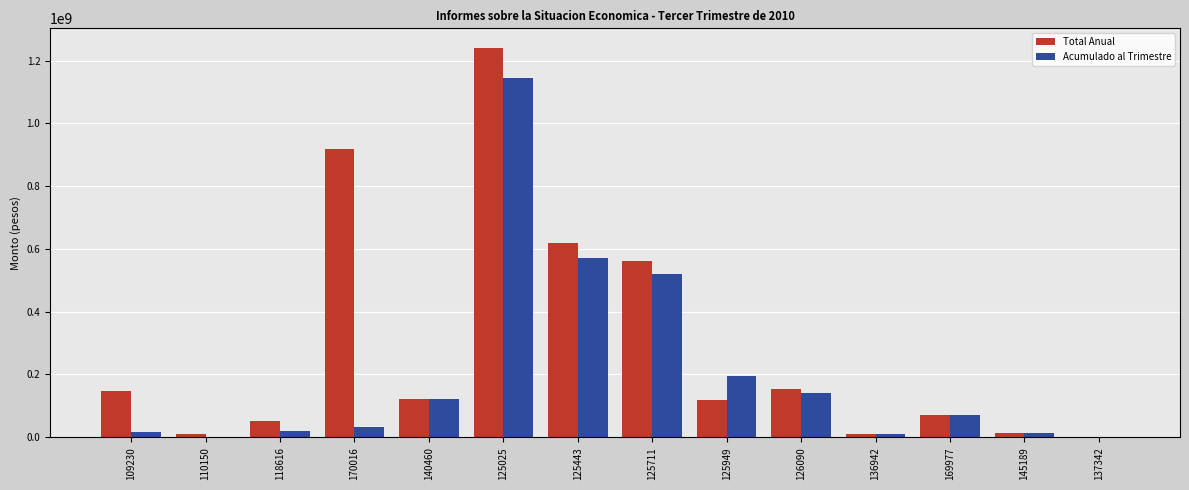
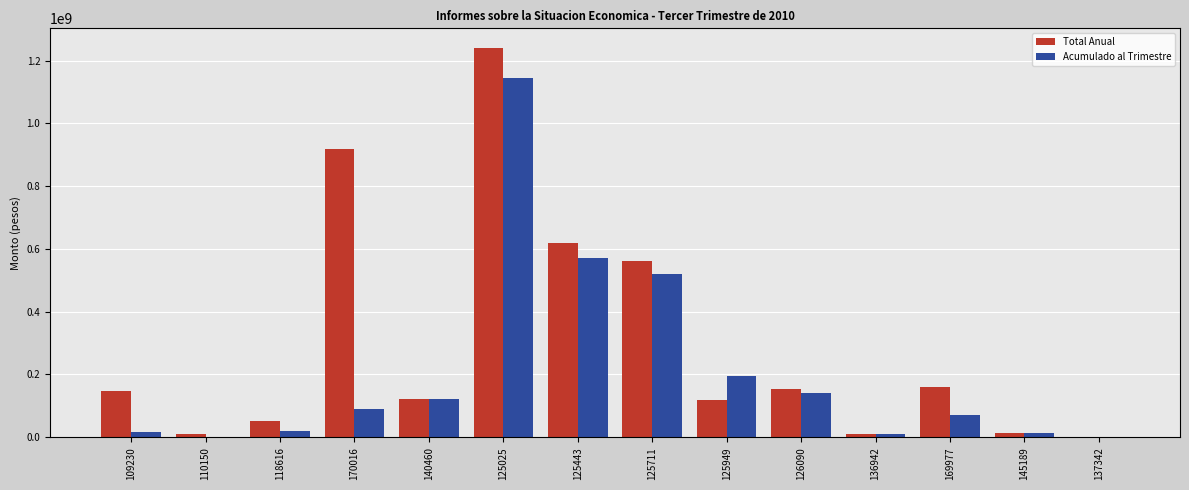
  {
    "Total Anual": {
      "109230": 150000000,
      "110150": 10000000,
      "118616": 50000000,
      "170016": 920000000,
      "140460": 120000000,
      "125025": 1240000000,
      "125443": 620000000,
      "125711": 560000000,
      "125949": 120000000,
      "126090": 150000000,
      "136942": 10000000,
-     "169977": 70000000,
+     "169977": 160000000,
      "145189": 10000000
    },
    "Acumulado al Trimestre": {
      "109230": 20000000,
      "118616": 20000000,
-     "170016": 30000000,
+     "170016": 90000000,
      "140460": 120000000,
      "125025": 1150000000,
      "125443": 570000000,
      "125711": 520000000,
      "125949": 200000000,
      "126090": 140000000,
      "136942": 10000000,
      "169977": 70000000,
      "145189": 10000000
    }
  }
